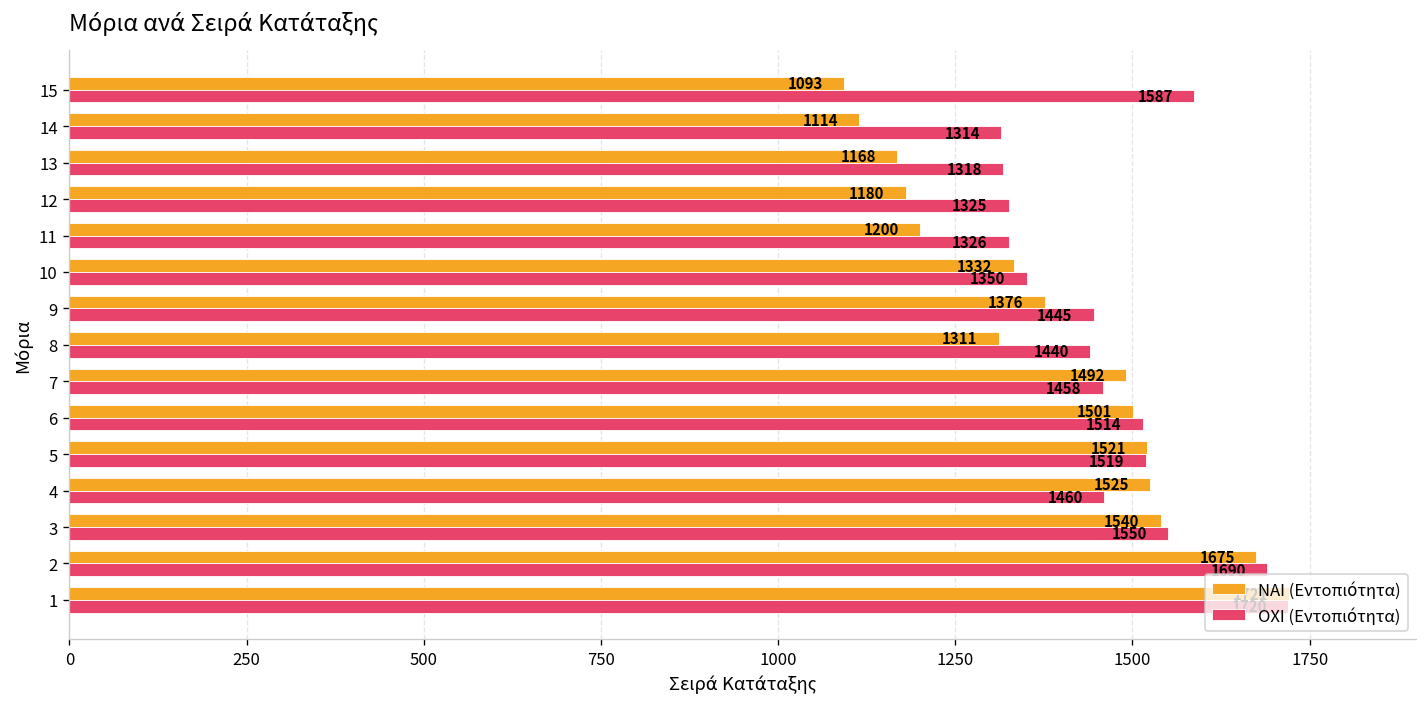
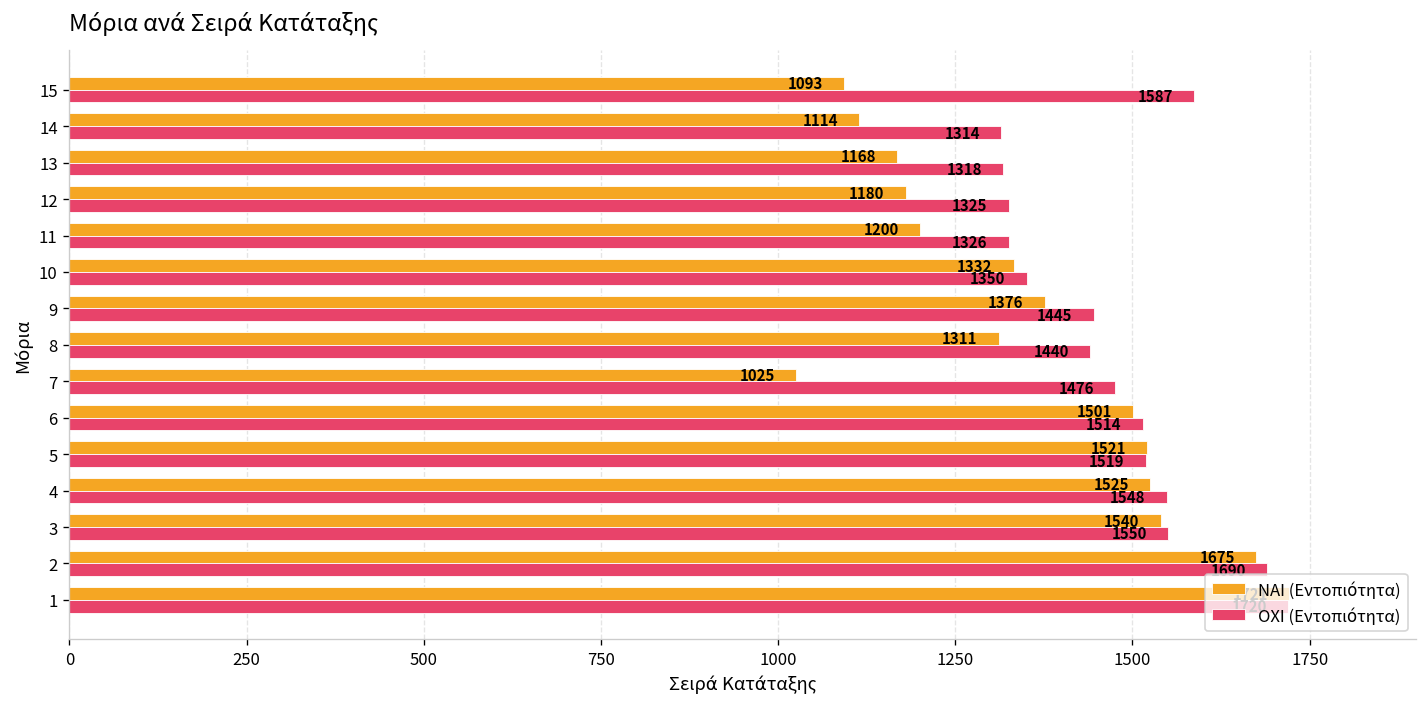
  {
    "ΝΑΙ (Εντοπιότητα)": {
      "15": 1093,
      "14": 1114,
      "13": 1168,
      "12": 1180,
      "11": 1200,
      "10": 1332,
      "9": 1376,
      "8": 1311,
-     "7": 1492,
+     "7": 1025,
      "6": 1501,
      "4": 1525,
      "3": 1540,
      "2": 1675
    },
    "ΟΧΙ (Εντοπιότητα)": {
      "15": 1587,
      "14": 1314,
      "13": 1318,
      "12": 1325,
      "11": 1326,
      "10": 1350,
      "9": 1445,
      "8": 1440,
-     "7": 1458,
+     "7": 1476,
      "6": 1514,
-     "4": 1460,
+     "4": 1548,
      "3": 1550
    }
  }
